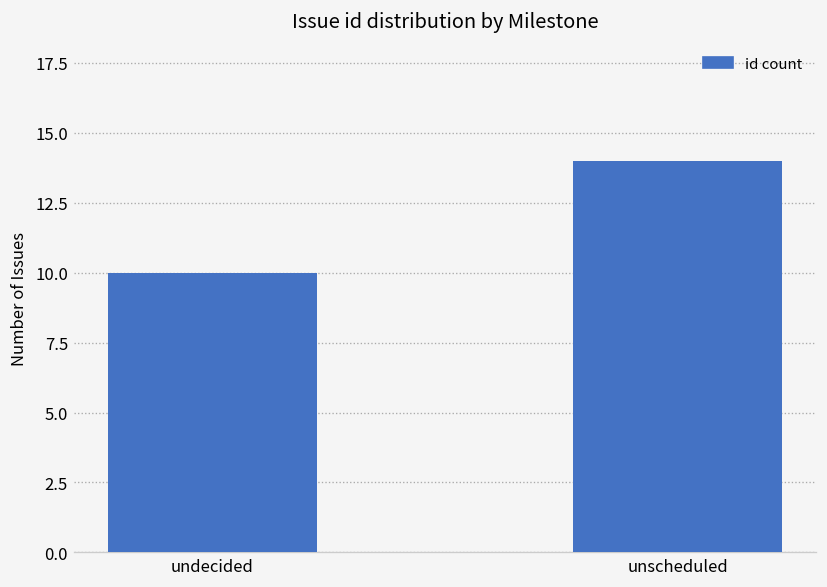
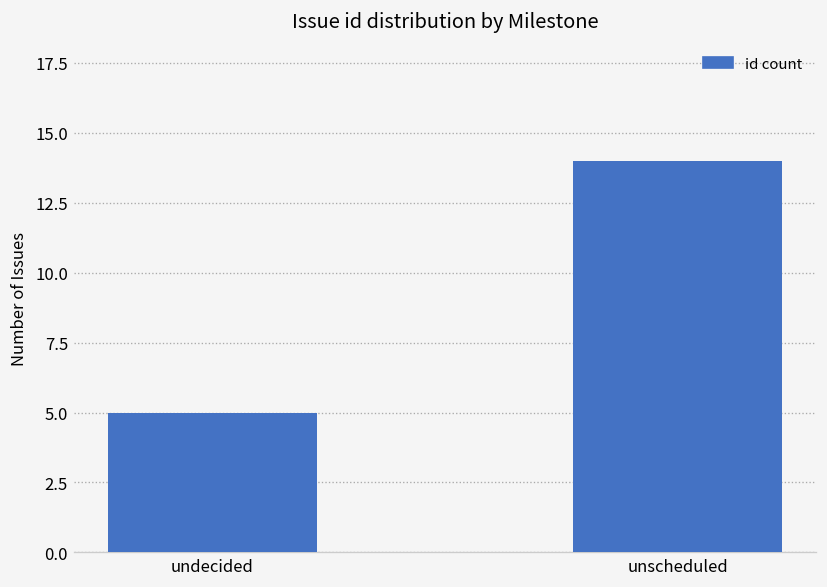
  {
-   "undecided": 10,
+   "undecided": 5,
    "unscheduled": 14
  }
